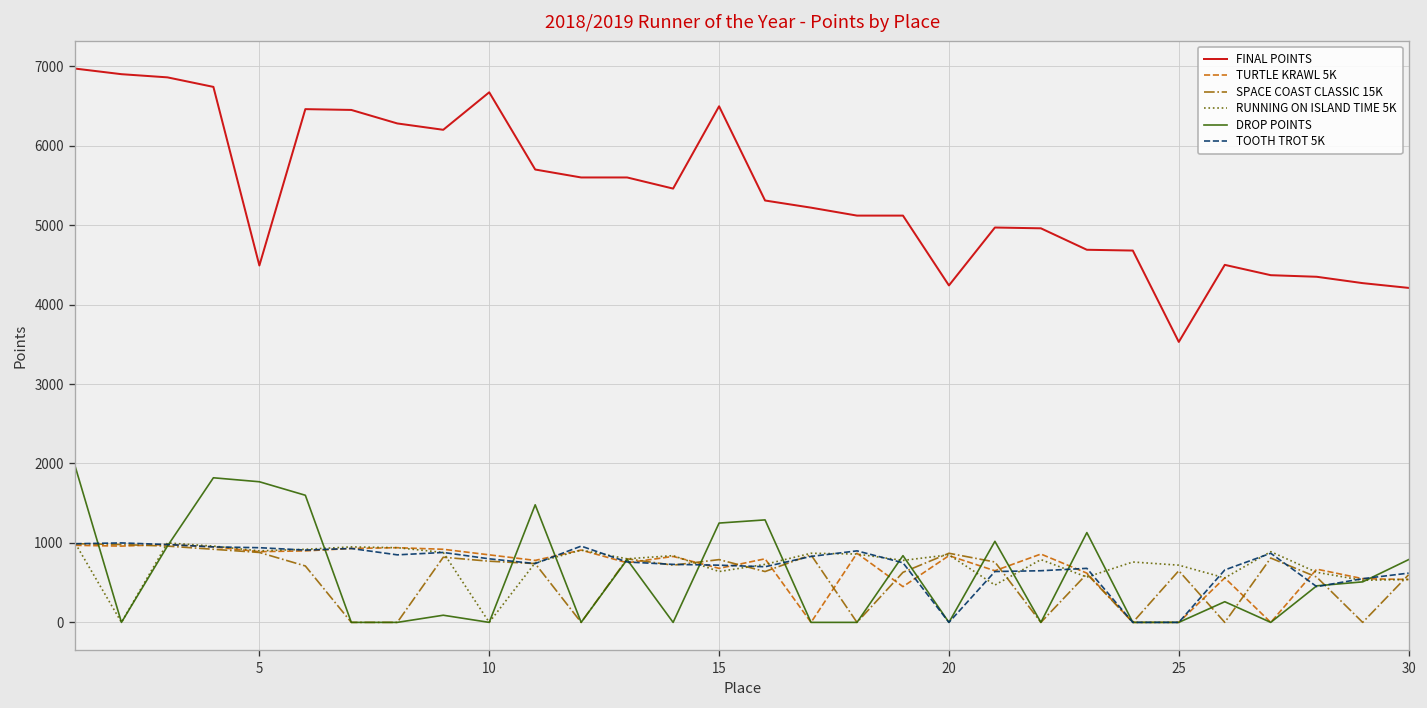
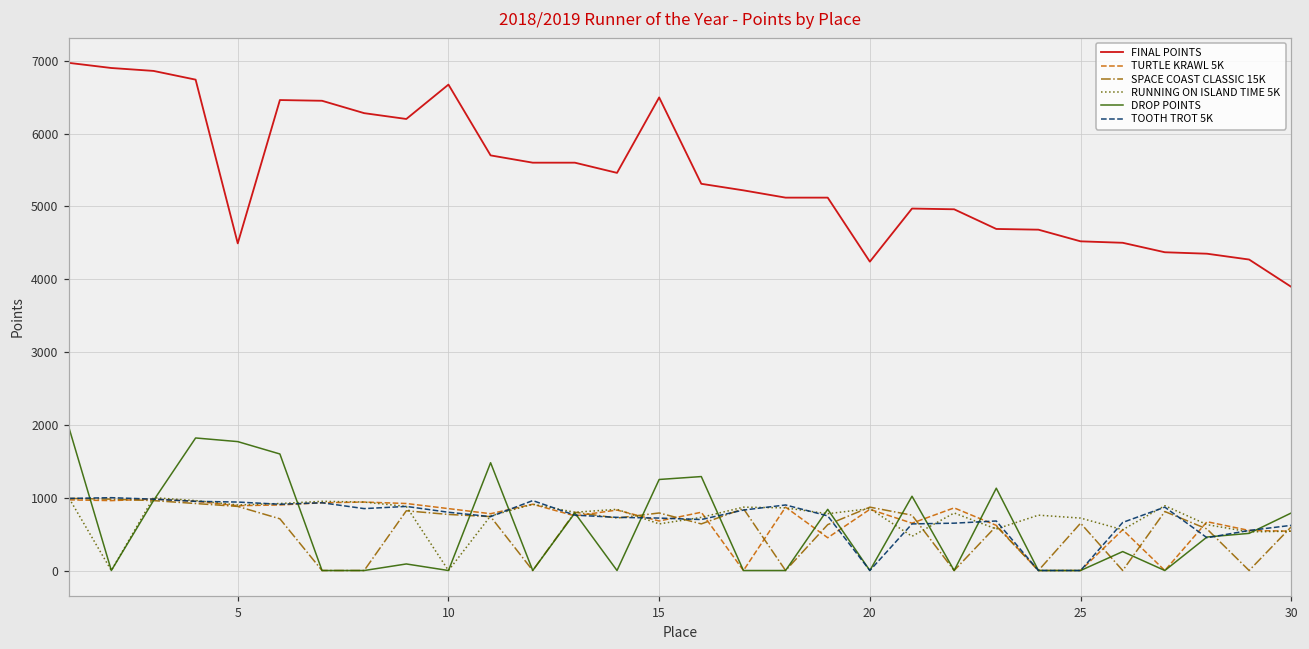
  {
    "FINAL POINTS": {
      "5": 4500,
      "10": 6700,
      "15": 6500,
      "20": 4200,
-     "25": 3500,
-     "30": 4200
+     "25": 4500,
+     "30": 3900
    },
    "TOOTH TROT 5K": {
      "5": 900,
      "15": 700
    }
  }
